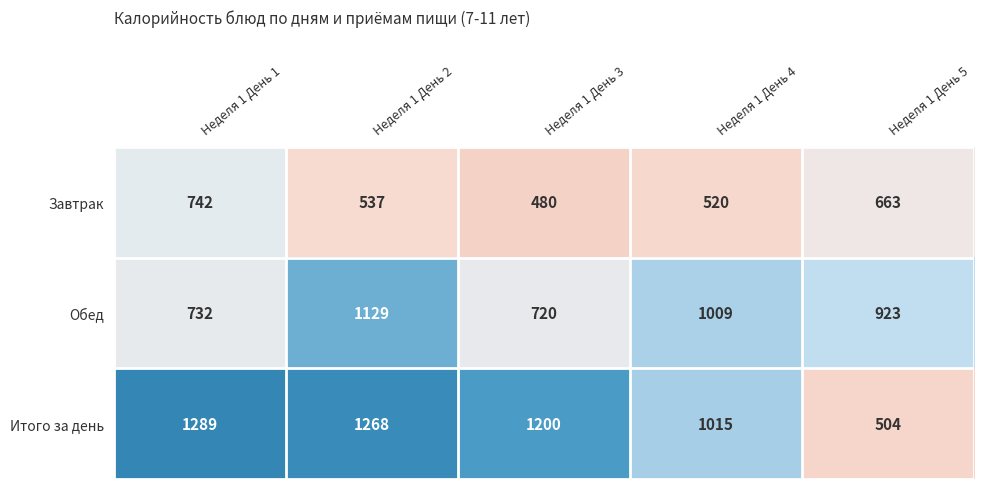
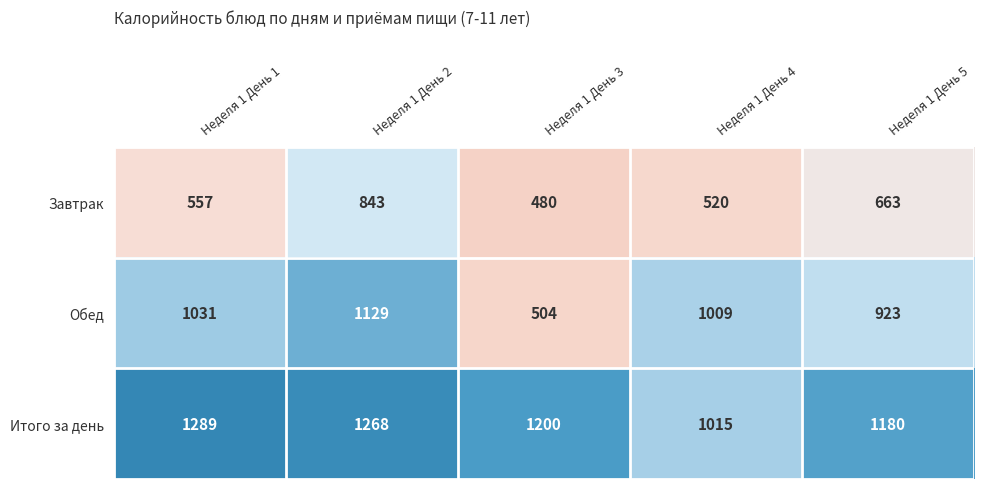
  {
    "Завтрак": {
-     "Неделя 1 День 1": 742,
-     "Неделя 1 День 2": 537,
+     "Неделя 1 День 1": 557,
+     "Неделя 1 День 2": 843,
      "Неделя 1 День 3": 480,
      "Неделя 1 День 4": 520,
      "Неделя 1 День 5": 663
    },
    "Обед": {
-     "Неделя 1 День 1": 732,
+     "Неделя 1 День 1": 1031,
      "Неделя 1 День 2": 1129,
-     "Неделя 1 День 3": 720,
+     "Неделя 1 День 3": 504,
      "Неделя 1 День 4": 1009,
      "Неделя 1 День 5": 923
    },
    "Итого за день": {
      "Неделя 1 День 1": 1289,
      "Неделя 1 День 2": 1268,
      "Неделя 1 День 3": 1200,
      "Неделя 1 День 4": 1015,
-     "Неделя 1 День 5": 504
+     "Неделя 1 День 5": 1180
    }
  }
